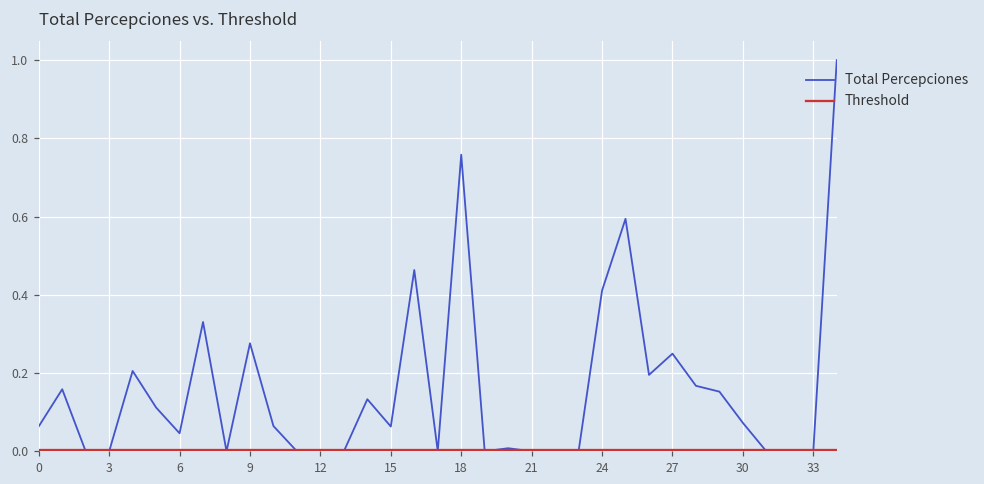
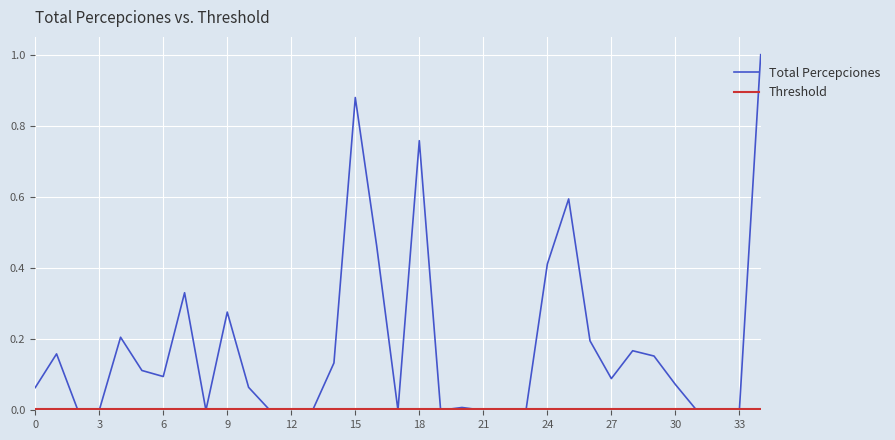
  {
    "Total Percepciones": {
      "0": 0.06,
-     "6": 0.05,
+     "6": 0.09,
      "9": 0.28,
-     "15": 0.06,
+     "15": 0.88,
      "18": 0.76,
      "24": 0.41,
-     "27": 0.25,
+     "27": 0.09,
      "30": 0.07
    },
    "Threshold": {
      "0": 0.00,
      "6": 0.00,
      "9": 0.00,
      "15": 0.00,
      "18": 0.00,
      "24": 0.00,
      "27": 0.00,
      "30": 0.00
    }
  }
